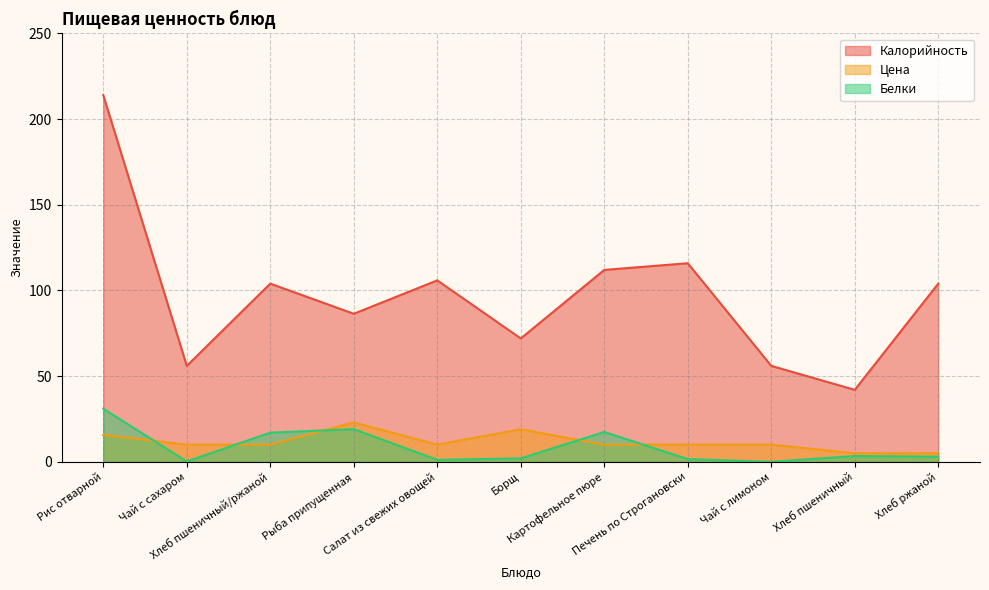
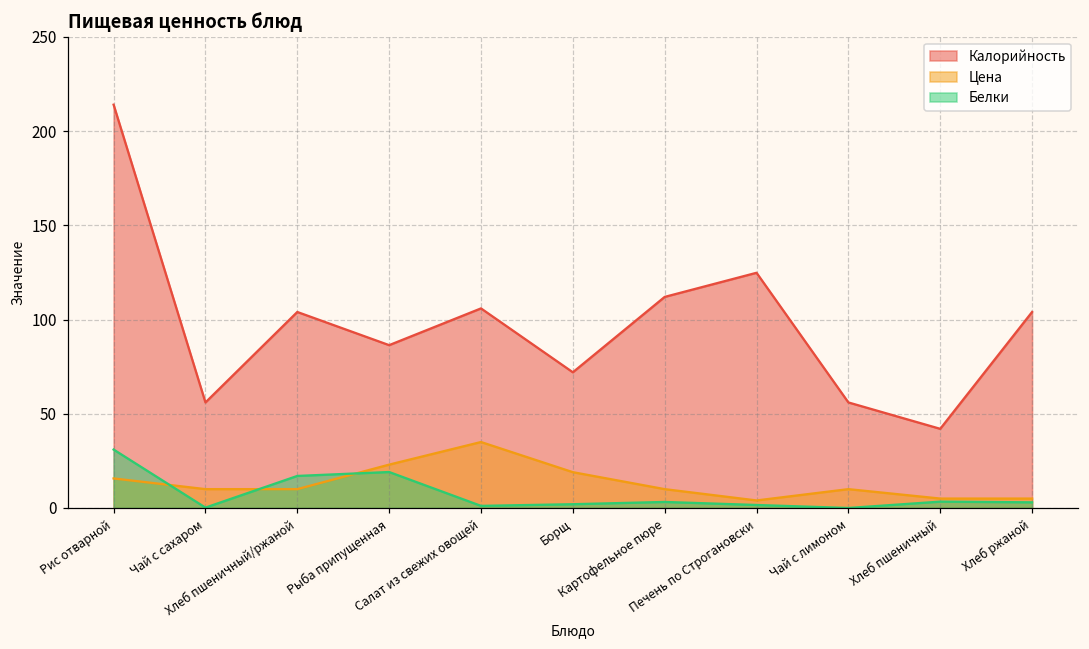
  {
    "Калорийность": {
      "Рис отварной": 214,
      "Чай с сахаром": 56,
      "Хлеб пшеничный/ржаной": 104,
      "Рыба припущенная": 86,
      "Салат из свежих овощей": 106,
      "Борщ": 72,
      "Картофельное пюре": 112,
-     "Печень по Строгановски": 116,
+     "Печень по Строгановски": 125,
      "Чай с лимоном": 56,
      "Хлеб пшеничный": 42,
      "Хлеб ржаной": 104
    },
    "Цена": {
      "Рис отварной": 16,
      "Чай с сахаром": 10,
      "Хлеб пшеничный/ржаной": 10,
      "Рыба припущенная": 23,
-     "Салат из свежих овощей": 10,
+     "Салат из свежих овощей": 35,
      "Борщ": 19,
      "Картофельное пюре": 10,
-     "Печень по Строгановски": 10,
+     "Печень по Строгановски": 4,
      "Чай с лимоном": 10,
      "Хлеб пшеничный": 5,
      "Хлеб ржаной": 5
    },
    "Белки": {
      "Рис отварной": 31,
      "Чай с сахаром": 0,
      "Хлеб пшеничный/ржаной": 17,
      "Рыба припущенная": 19,
      "Салат из свежих овощей": 1,
      "Борщ": 2,
-     "Картофельное пюре": 17,
+     "Картофельное пюре": 3,
      "Печень по Строгановски": 2,
      "Чай с лимоном": 0,
      "Хлеб пшеничный": 3,
      "Хлеб ржаной": 3
    }
  }
